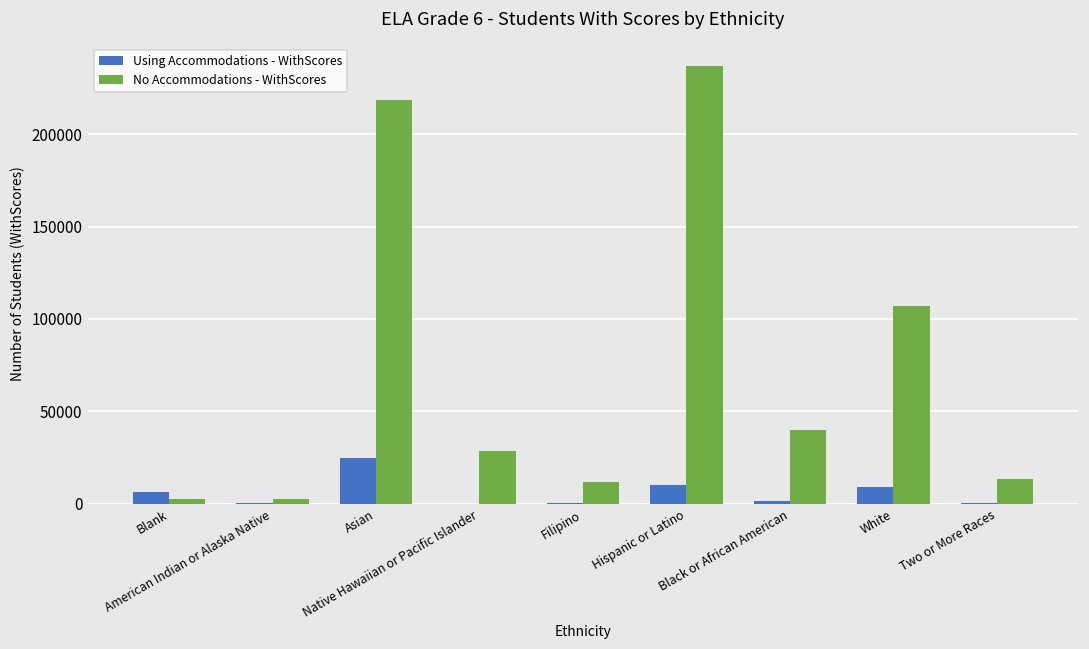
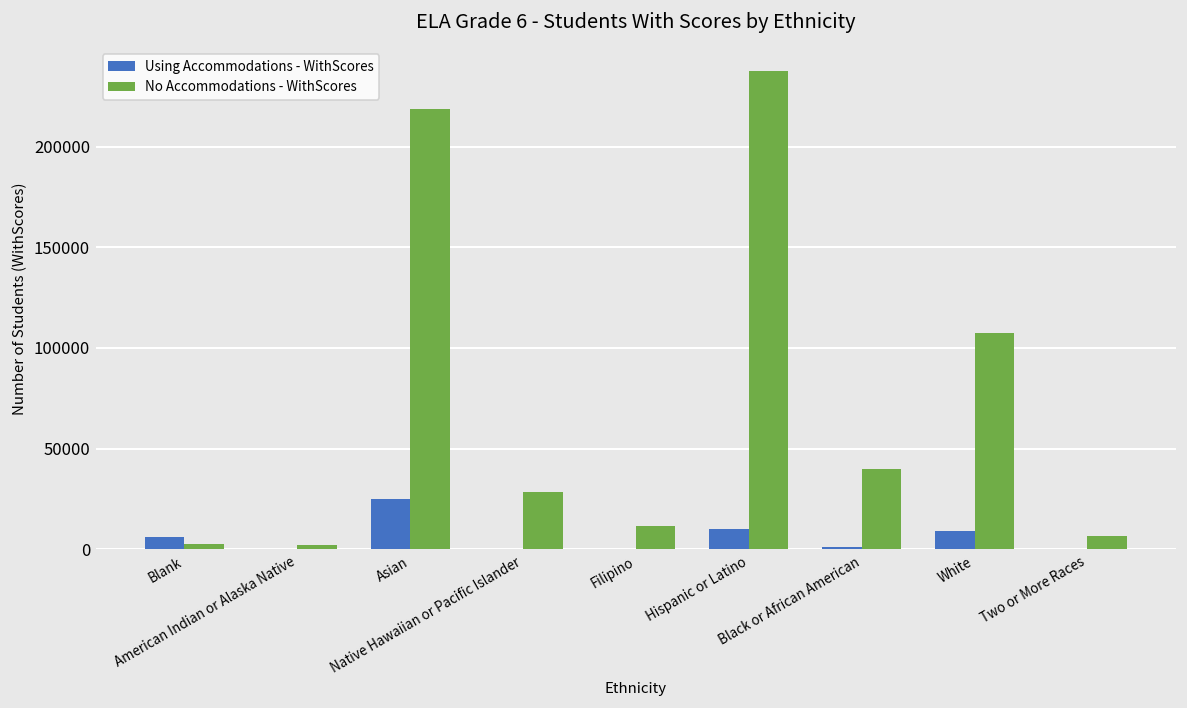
  {
    "Using Accommodations - WithScores": {
      "Blank": 6000,
      "Asian": 25000,
      "Hispanic or Latino": 10000,
      "White": 9000
    },
    "No Accommodations - WithScores": {
      "Blank": 3000,
      "American Indian or Alaska Native": 2000,
      "Asian": 219000,
      "Native Hawaiian or Pacific Islander": 29000,
      "Filipino": 12000,
      "Hispanic or Latino": 237000,
      "Black or African American": 40000,
      "White": 107000,
-     "Two or More Races": 13000
+     "Two or More Races": 6000
    }
  }
